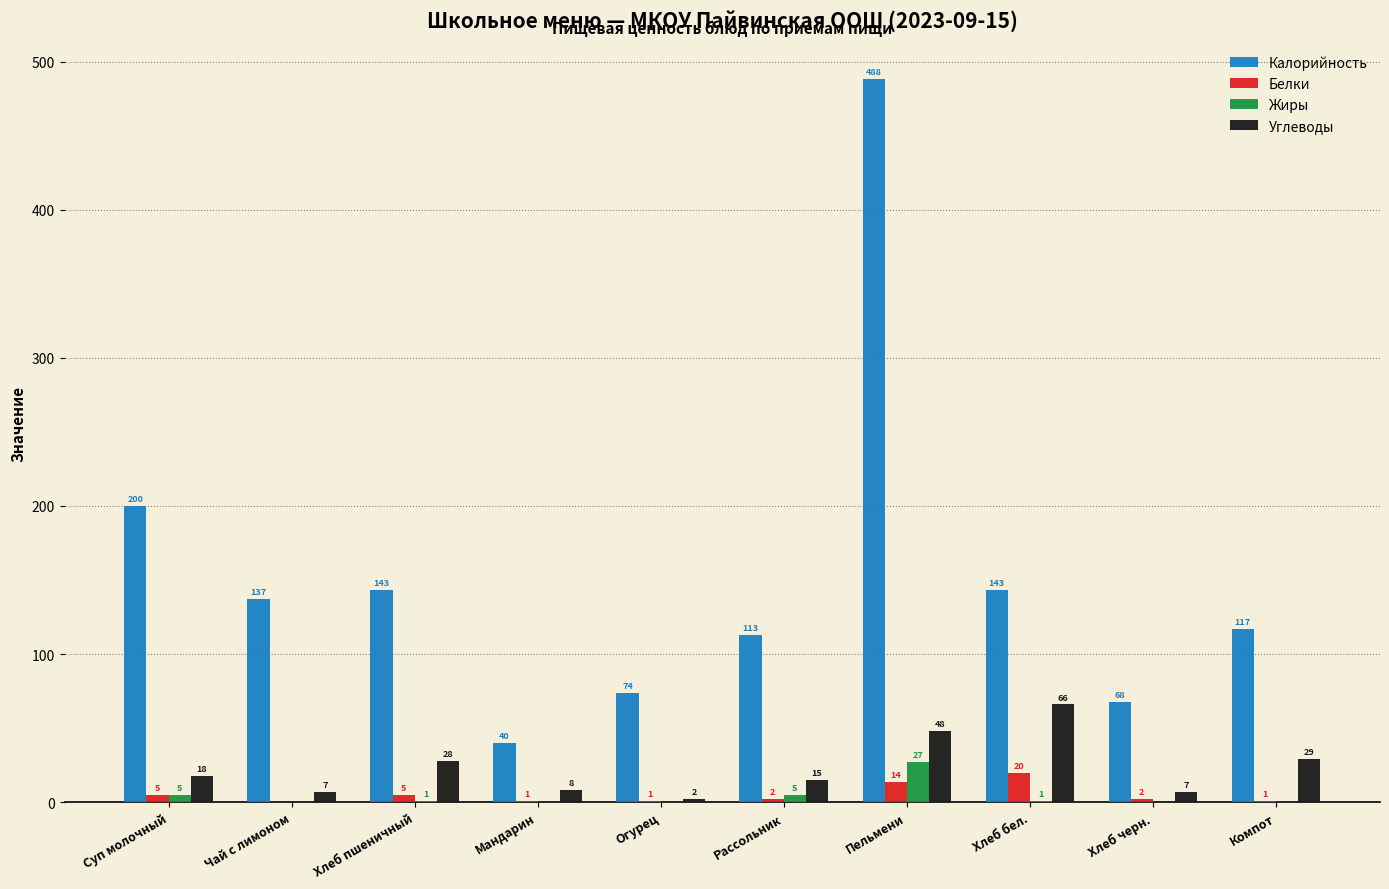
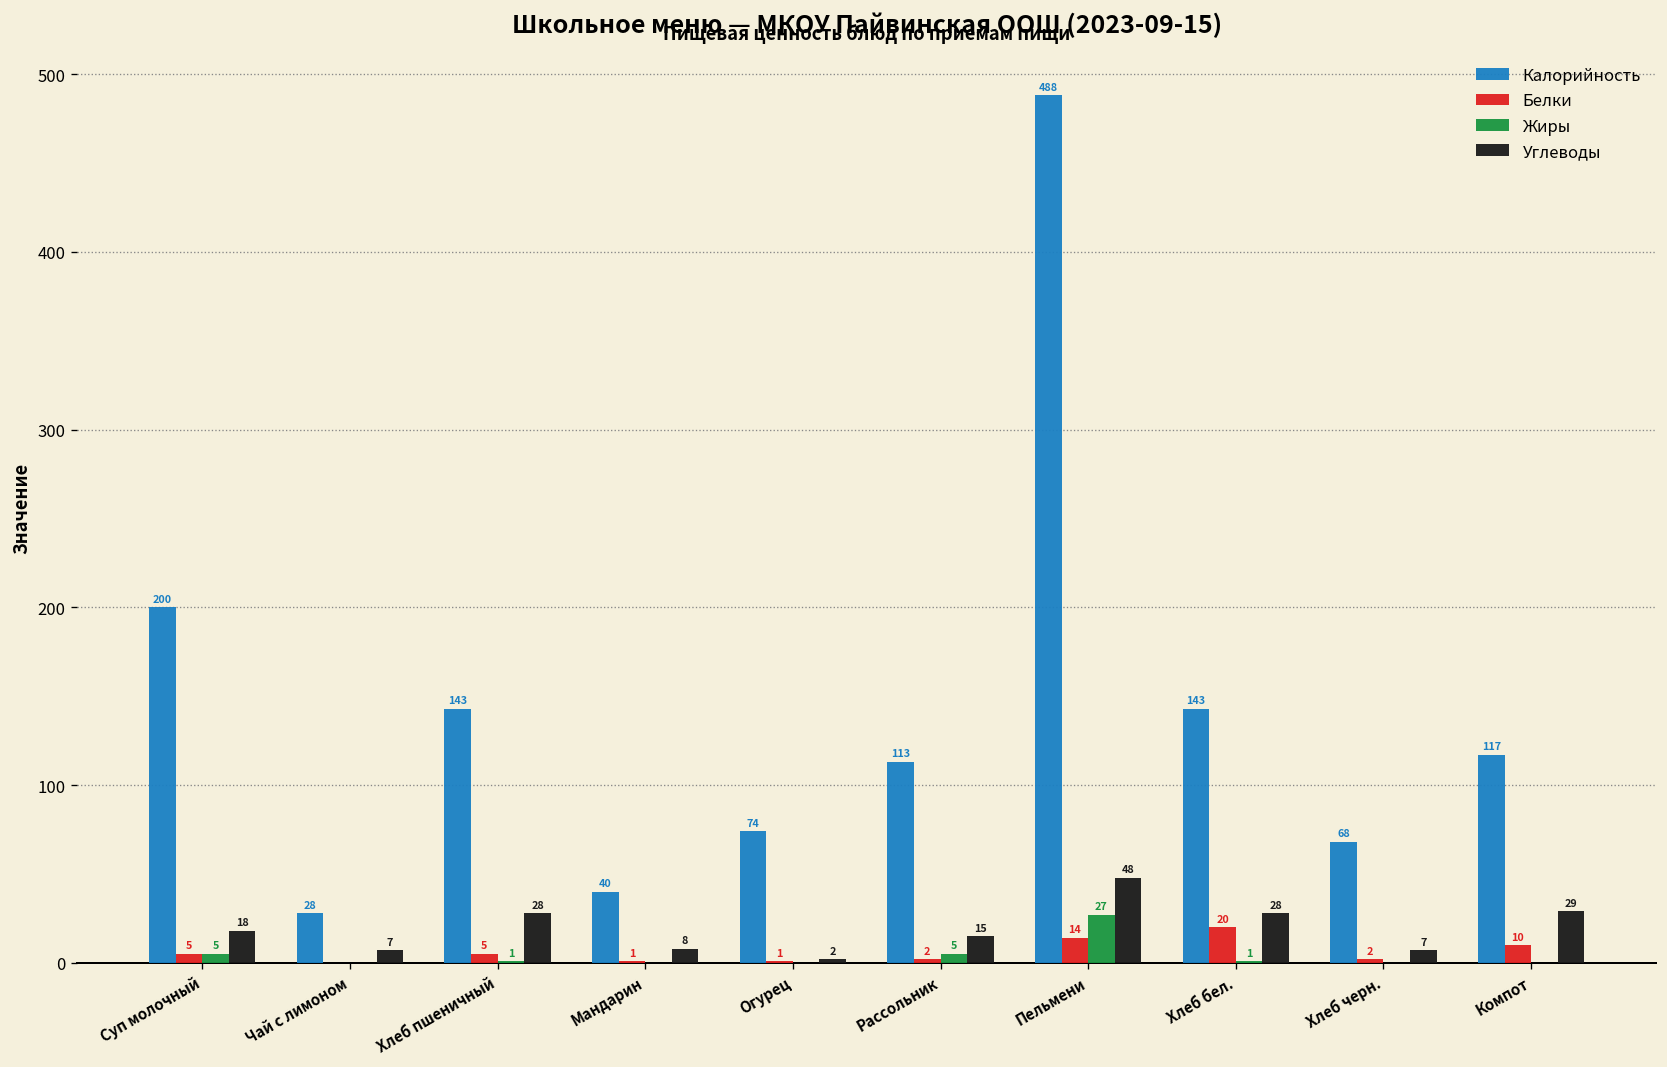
  {
    "Калорийность": {
      "Суп молочный": 200,
-     "Чай с лимоном": 137,
+     "Чай с лимоном": 28,
      "Хлеб пшеничный": 143,
      "Мандарин": 40,
      "Огурец": 74,
      "Рассольник": 113,
      "Пельмени": 488,
      "Хлеб бел.": 143,
      "Хлеб черн.": 68,
      "Компот": 117
    },
    "Белки": {
      "Суп молочный": 5,
      "Хлеб пшеничный": 5,
      "Мандарин": 1,
      "Огурец": 1,
      "Рассольник": 2,
      "Пельмени": 14,
      "Хлеб бел.": 20,
      "Хлеб черн.": 2,
-     "Компот": 1
+     "Компот": 10
    },
    "Жиры": {
      "Суп молочный": 5,
      "Хлеб пшеничный": 1,
      "Рассольник": 5,
      "Пельмени": 27,
      "Хлеб бел.": 1
    },
    "Углеводы": {
      "Суп молочный": 18,
      "Чай с лимоном": 7,
      "Хлеб пшеничный": 28,
      "Мандарин": 8,
      "Огурец": 2,
      "Рассольник": 15,
      "Пельмени": 48,
-     "Хлеб бел.": 66,
+     "Хлеб бел.": 28,
      "Хлеб черн.": 7,
      "Компот": 29
    }
  }
